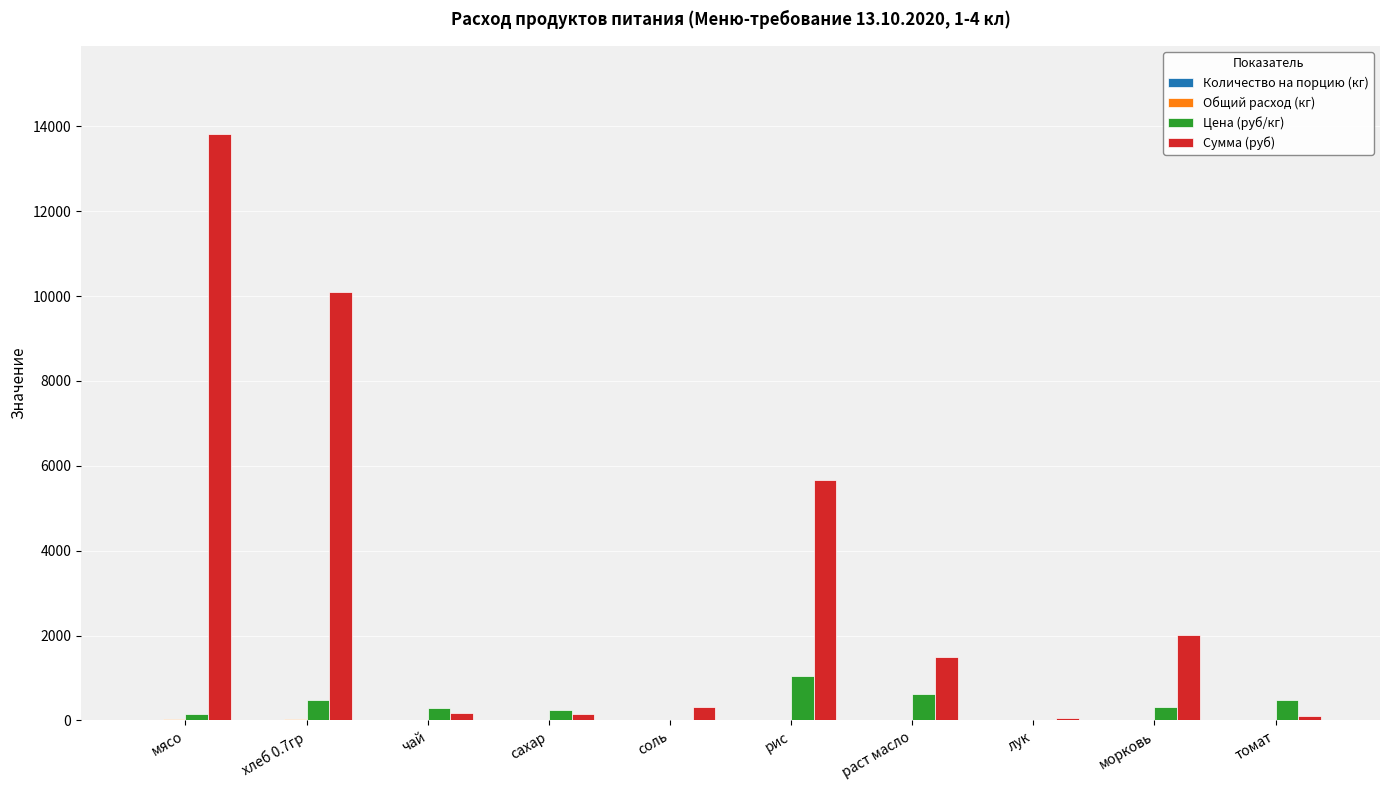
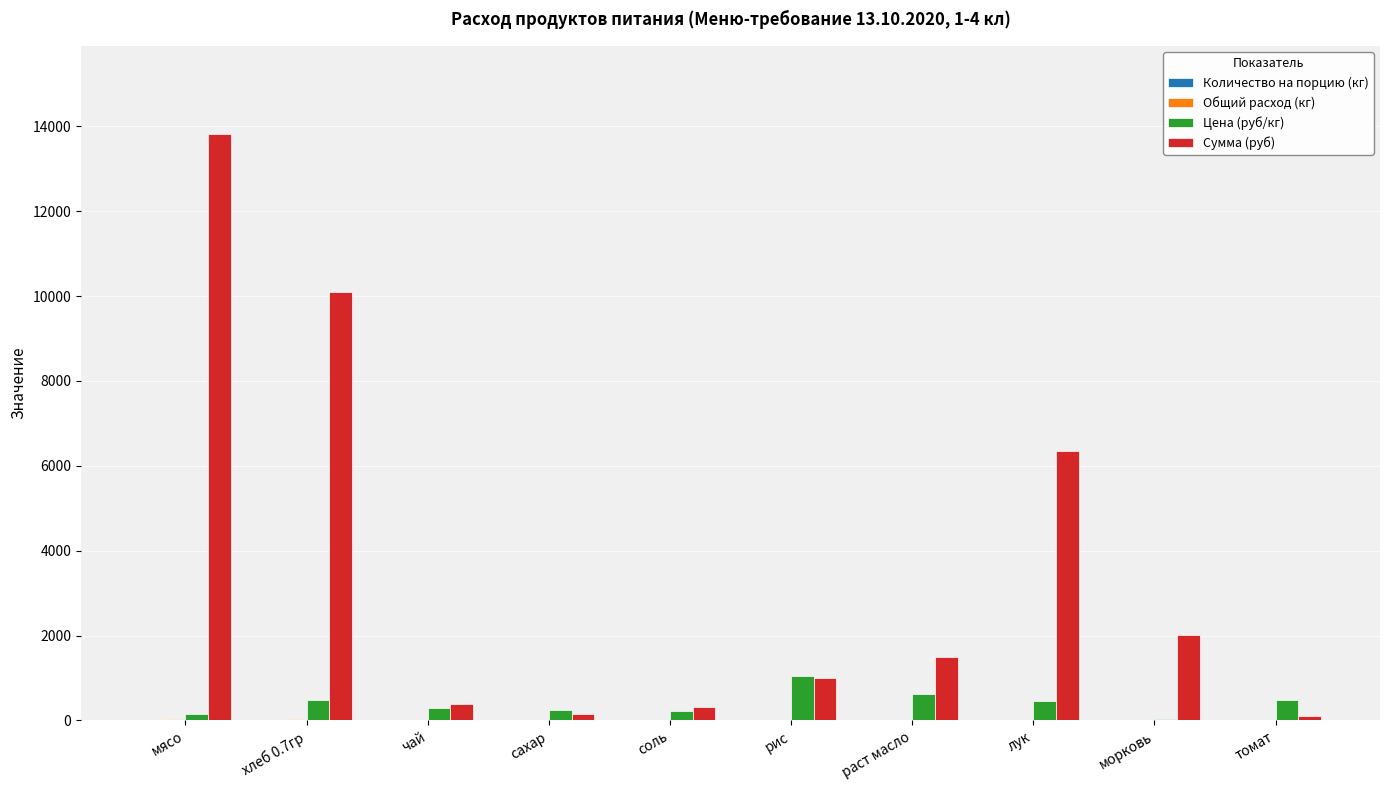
  {
    "Цена (руб/кг)": {
      "мясо": 200,
      "хлеб 0.7гр": 500,
      "чай": 300,
      "сахар": 300,
-     "соль": 0,
+     "соль": 200,
      "рис": 1100,
      "раст масло": 600,
-     "лук": 0,
-     "морковь": 300,
+     "лук": 500,
+     "морковь": 0,
      "томат": 500
    },
    "Сумма (руб)": {
      "мясо": 13800,
      "хлеб 0.7гр": 10100,
-     "чай": 200,
+     "чай": 400,
      "сахар": 100,
      "соль": 300,
-     "рис": 5700,
+     "рис": 1000,
      "раст масло": 1500,
-     "лук": 100,
+     "лук": 6400,
      "морковь": 2000,
      "томат": 100
    }
  }
